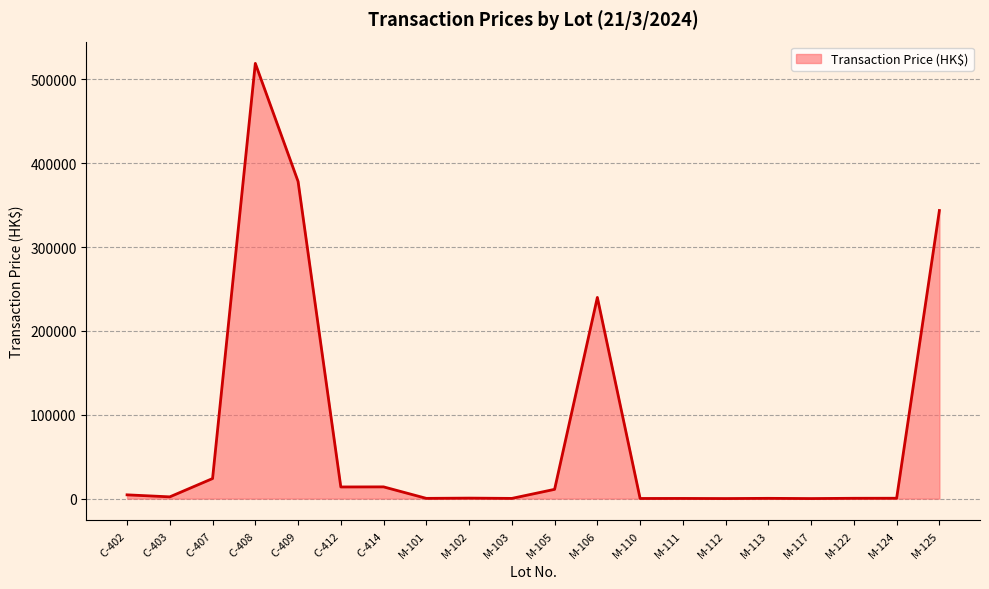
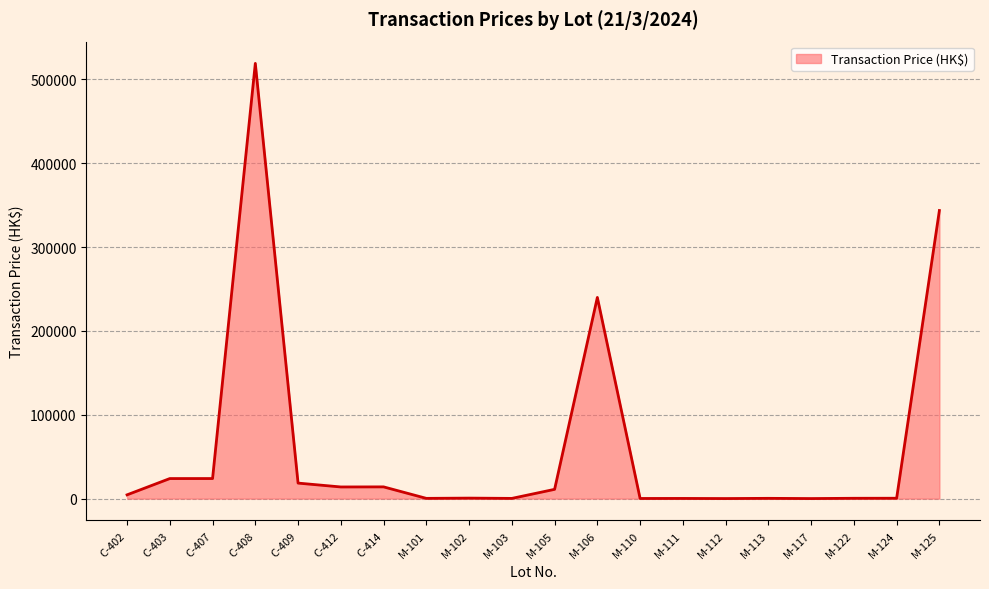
  {
    "C-402": 0,
-   "C-403": 0,
+   "C-403": 20000,
    "C-407": 20000,
    "C-408": 520000,
-   "C-409": 380000,
+   "C-409": 20000,
    "C-412": 10000,
    "C-414": 10000,
    "M-101": 0,
    "M-102": 0,
    "M-103": 0,
    "M-105": 10000,
    "M-106": 240000,
    "M-110": 0,
    "M-111": 0,
    "M-112": 0,
    "M-113": 0,
    "M-117": 0,
    "M-122": 0,
    "M-124": 0,
    "M-125": 340000
  }
